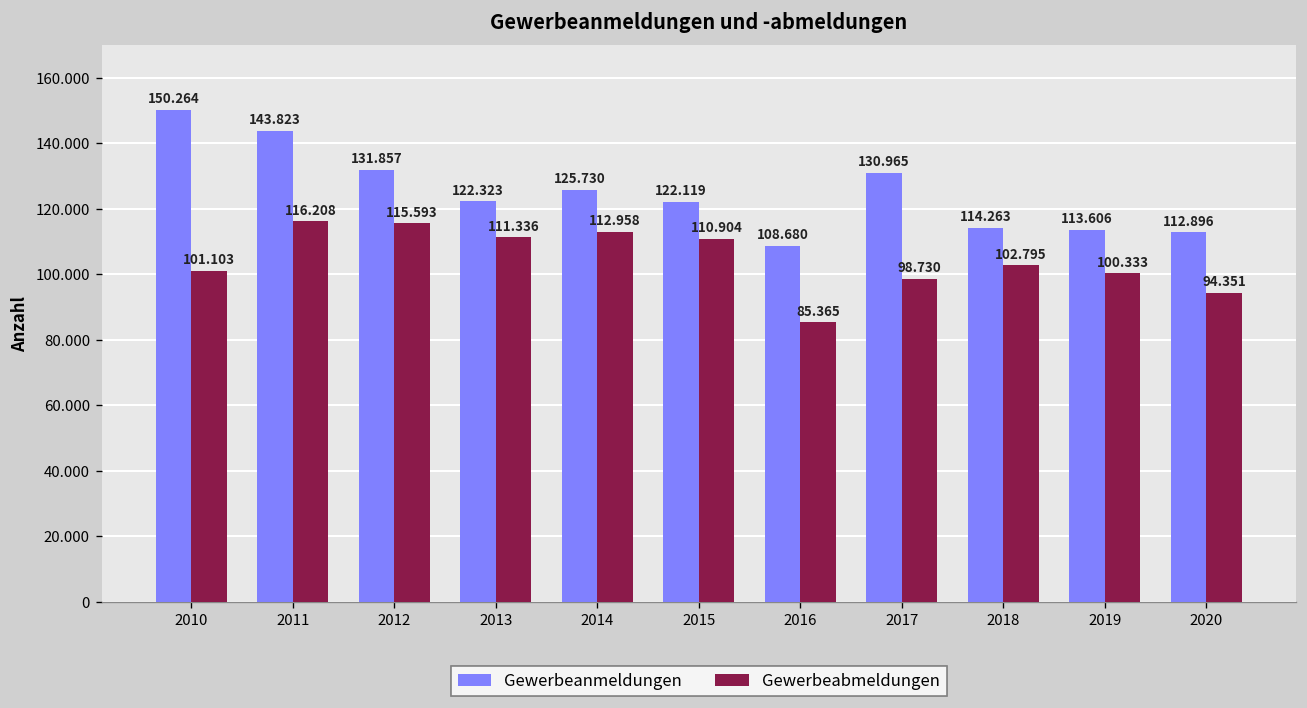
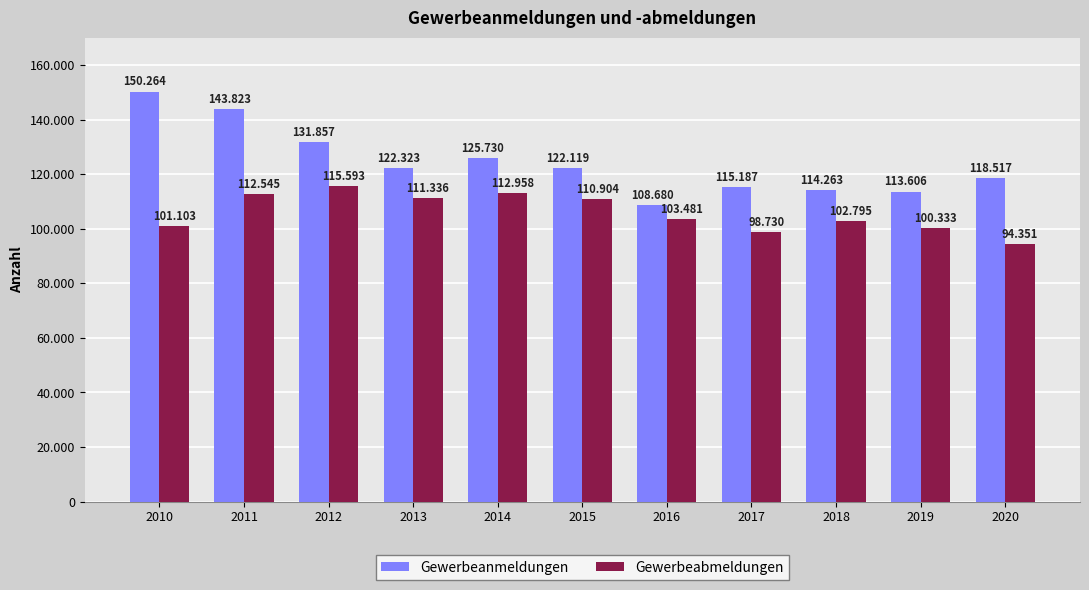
  {
    "Gewerbeanmeldungen": {
-     "2017": 130.965,
-     "2020": 112.896
+     "2017": 115.187,
+     "2020": 118.517
    },
    "Gewerbeabmeldungen": {
-     "2011": 116.208,
-     "2016": 85.365
+     "2011": 112.545,
+     "2016": 103.481
    }
  }
